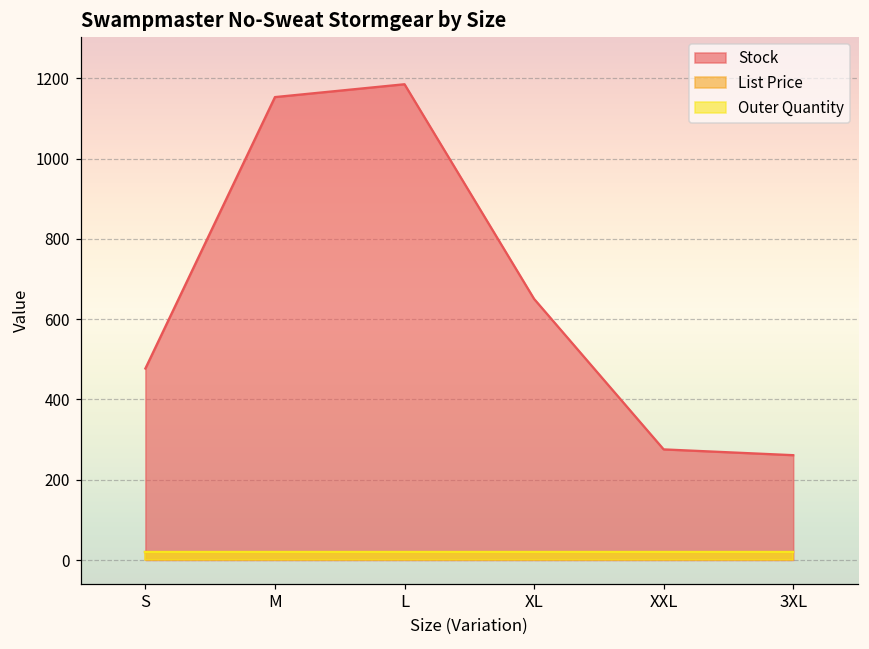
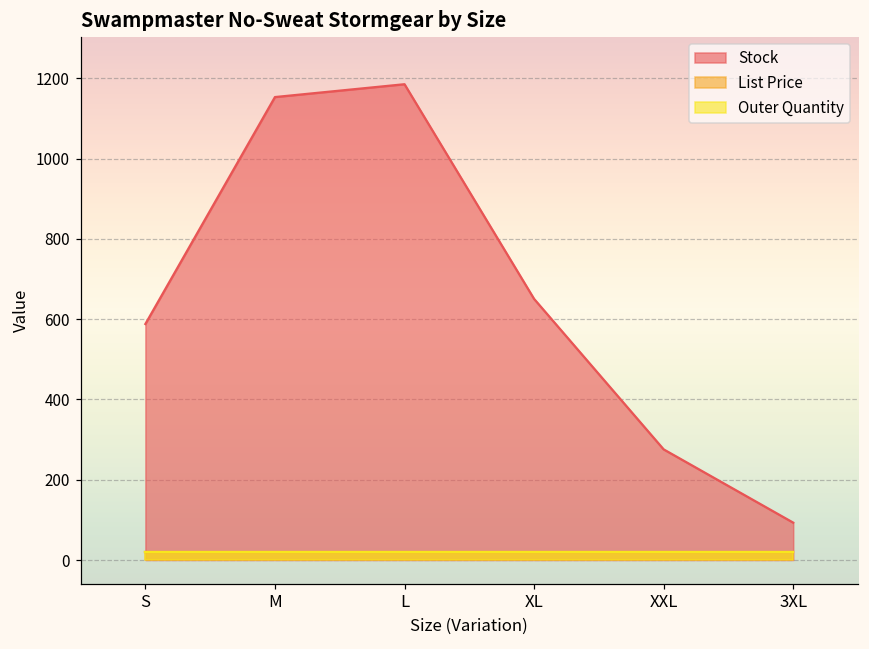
  {
    "Stock": {
-     "S": 480,
+     "S": 590,
      "M": 1150,
      "L": 1190,
      "XL": 650,
      "XXL": 280,
-     "3XL": 260
+     "3XL": 90
    },
    "Outer Quantity": {
      "S": 20,
      "M": 20,
      "L": 20,
      "XL": 20,
      "XXL": 20,
      "3XL": 20
    }
  }
